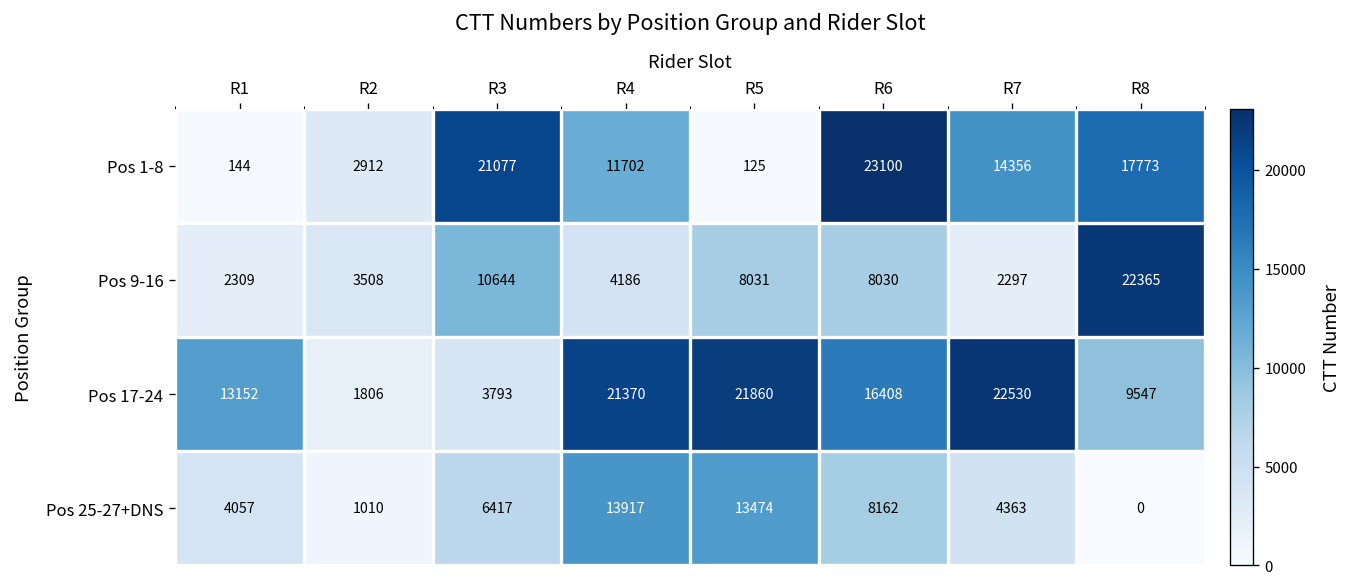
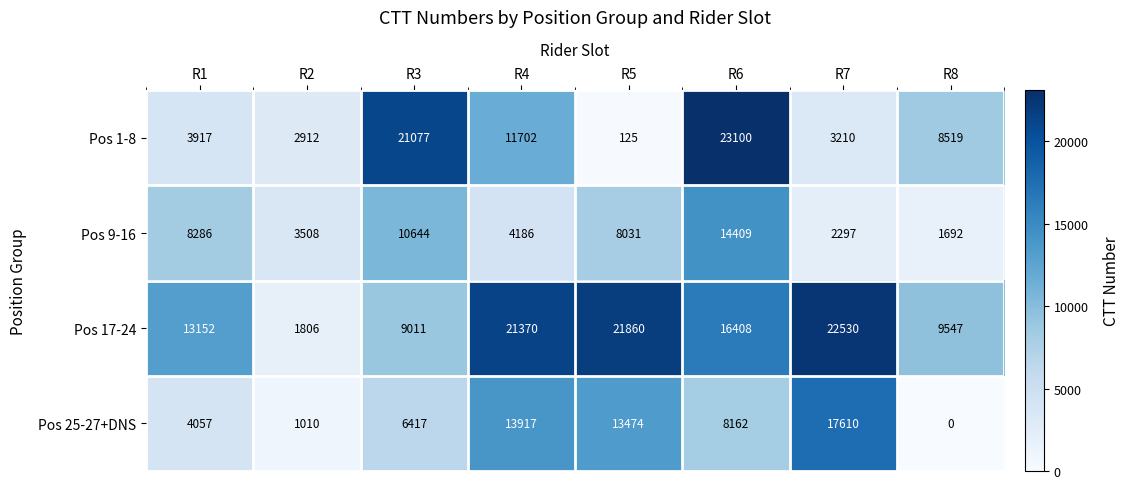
  {
    "Pos 1-8": {
-     "R1": 144,
+     "R1": 3917,
      "R2": 2912,
      "R3": 21077,
      "R4": 11702,
      "R5": 125,
      "R6": 23100,
-     "R7": 14356,
-     "R8": 17773
+     "R7": 3210,
+     "R8": 8519
    },
    "Pos 9-16": {
-     "R1": 2309,
+     "R1": 8286,
      "R2": 3508,
      "R3": 10644,
      "R4": 4186,
      "R5": 8031,
-     "R6": 8030,
+     "R6": 14409,
      "R7": 2297,
-     "R8": 22365
+     "R8": 1692
    },
    "Pos 17-24": {
      "R1": 13152,
      "R2": 1806,
-     "R3": 3793,
+     "R3": 9011,
      "R4": 21370,
      "R5": 21860,
      "R6": 16408,
      "R7": 22530,
      "R8": 9547
    },
    "Pos 25-27+DNS": {
      "R1": 4057,
      "R2": 1010,
      "R3": 6417,
      "R4": 13917,
      "R5": 13474,
      "R6": 8162,
-     "R7": 4363,
+     "R7": 17610,
      "R8": 0
    }
  }
